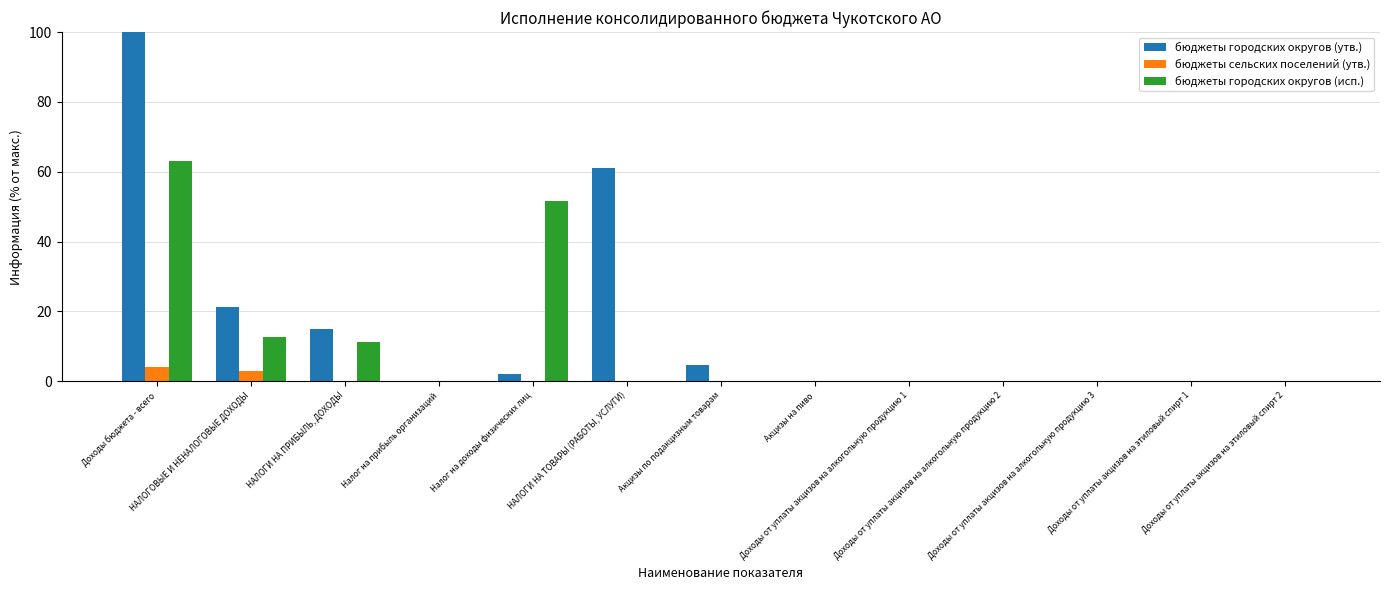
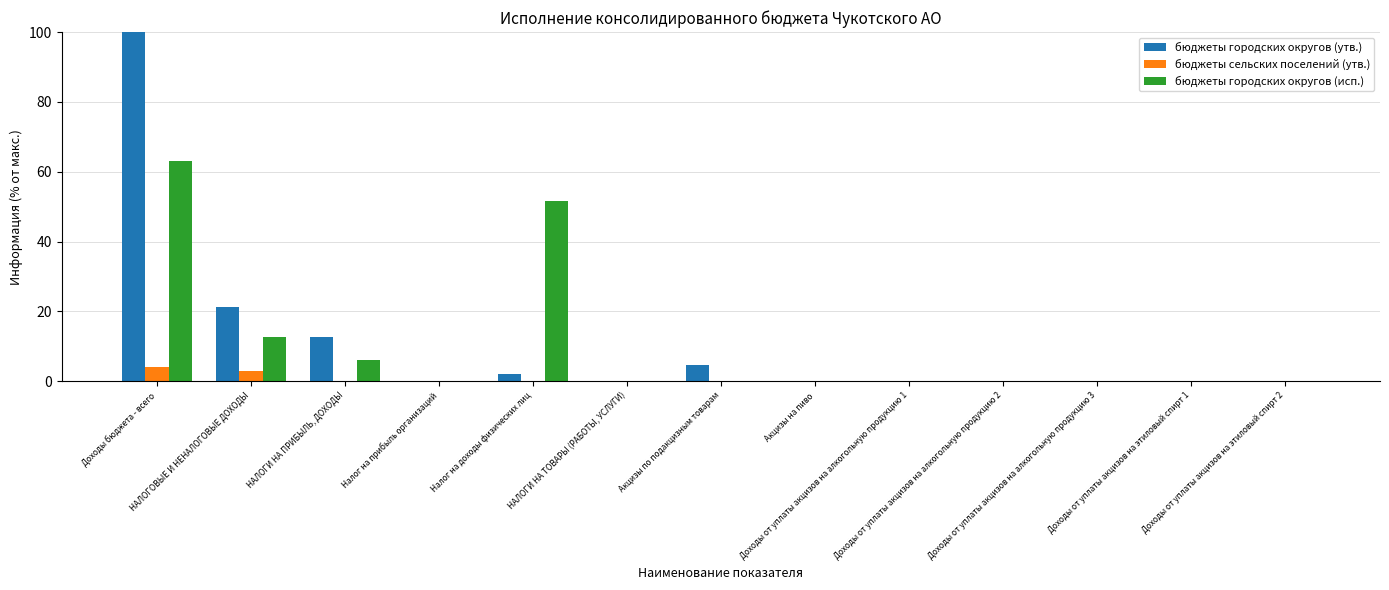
  {
    "бюджеты городских округов (утв.)": {
      "Доходы бюджета - всего": 100,
      "НАЛОГОВЫЕ И НЕНАЛОГОВЫЕ ДОХОДЫ": 21,
-     "НАЛОГИ НА ПРИБЫЛЬ, ДОХОДЫ": 15,
+     "НАЛОГИ НА ПРИБЫЛЬ, ДОХОДЫ": 13,
      "Налог на прибыль организаций": 0,
      "Налог на доходы физических лиц": 2,
-     "НАЛОГИ НА ТОВАРЫ (РАБОТЫ, УСЛУГИ)": 61,
+     "НАЛОГИ НА ТОВАРЫ (РАБОТЫ, УСЛУГИ)": 0,
      "Акцизы по подакцизным товарам": 5,
      "Акцизы на пиво": 0,
      "Доходы от уплаты акцизов на алкогольную продукцию 1": 0,
      "Доходы от уплаты акцизов на алкогольную продукцию 2": 0,
      "Доходы от уплаты акцизов на алкогольную продукцию 3": 0,
      "Доходы от уплаты акцизов на этиловый спирт 1": 0,
      "Доходы от уплаты акцизов на этиловый спирт 2": 0
    },
    "бюджеты сельских поселений (утв.)": {
      "Доходы бюджета - всего": 4,
      "НАЛОГОВЫЕ И НЕНАЛОГОВЫЕ ДОХОДЫ": 3,
      "Налог на прибыль организаций": 0,
      "НАЛОГИ НА ТОВАРЫ (РАБОТЫ, УСЛУГИ)": 0,
      "Акцизы по подакцизным товарам": 0,
      "Акцизы на пиво": 0,
      "Доходы от уплаты акцизов на алкогольную продукцию 1": 0,
      "Доходы от уплаты акцизов на алкогольную продукцию 2": 0,
      "Доходы от уплаты акцизов на алкогольную продукцию 3": 0,
      "Доходы от уплаты акцизов на этиловый спирт 1": 0,
      "Доходы от уплаты акцизов на этиловый спирт 2": 0
    },
    "бюджеты городских округов (исп.)": {
      "Доходы бюджета - всего": 63,
      "НАЛОГОВЫЕ И НЕНАЛОГОВЫЕ ДОХОДЫ": 13,
-     "НАЛОГИ НА ПРИБЫЛЬ, ДОХОДЫ": 11,
+     "НАЛОГИ НА ПРИБЫЛЬ, ДОХОДЫ": 6,
      "Налог на прибыль организаций": 0,
      "Налог на доходы физических лиц": 52,
      "Акцизы на пиво": 0,
      "Доходы от уплаты акцизов на алкогольную продукцию 1": 0,
      "Доходы от уплаты акцизов на алкогольную продукцию 2": 0,
      "Доходы от уплаты акцизов на алкогольную продукцию 3": 0,
      "Доходы от уплаты акцизов на этиловый спирт 1": 0,
      "Доходы от уплаты акцизов на этиловый спирт 2": 0
    }
  }
